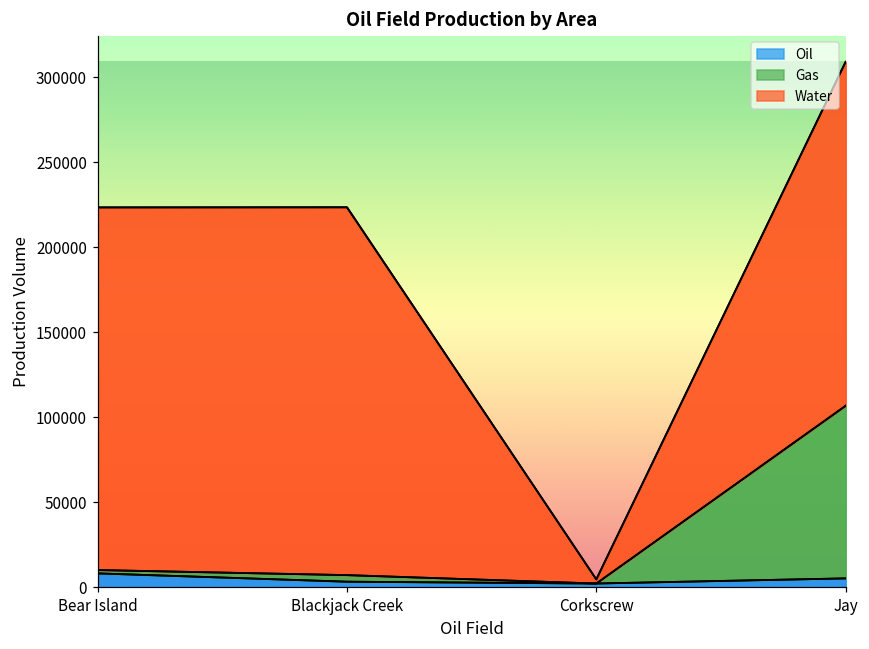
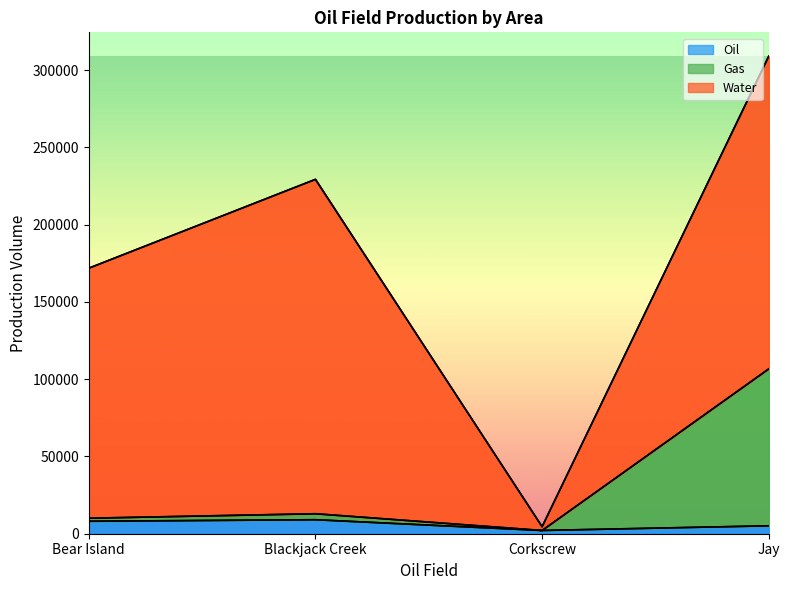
  {
    "Oil": {
      "Bear Island": 8000,
-     "Blackjack Creek": 3000,
+     "Blackjack Creek": 9000,
      "Jay": 5000
    },
    "Gas": {
      "Bear Island": 2000,
      "Blackjack Creek": 4000,
      "Jay": 102000
    },
    "Water": {
-     "Bear Island": 213000,
+     "Bear Island": 162000,
      "Blackjack Creek": 216000,
      "Corkscrew": 2000,
      "Jay": 202000
    }
  }
